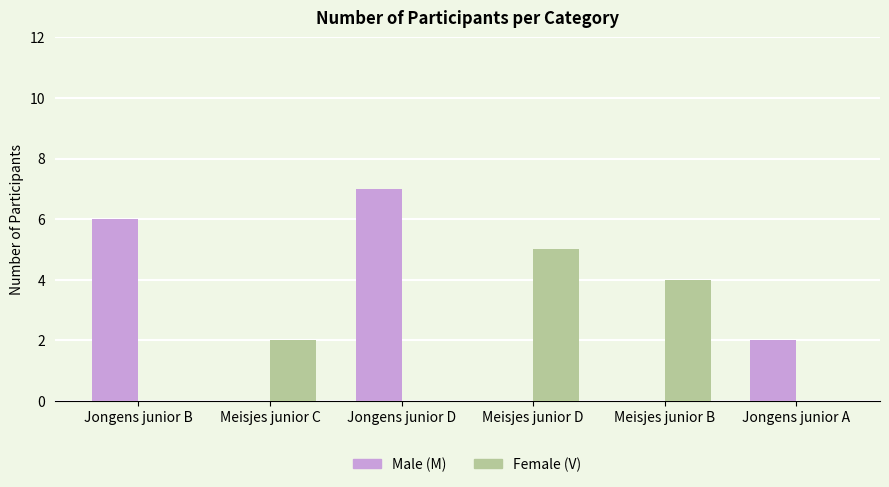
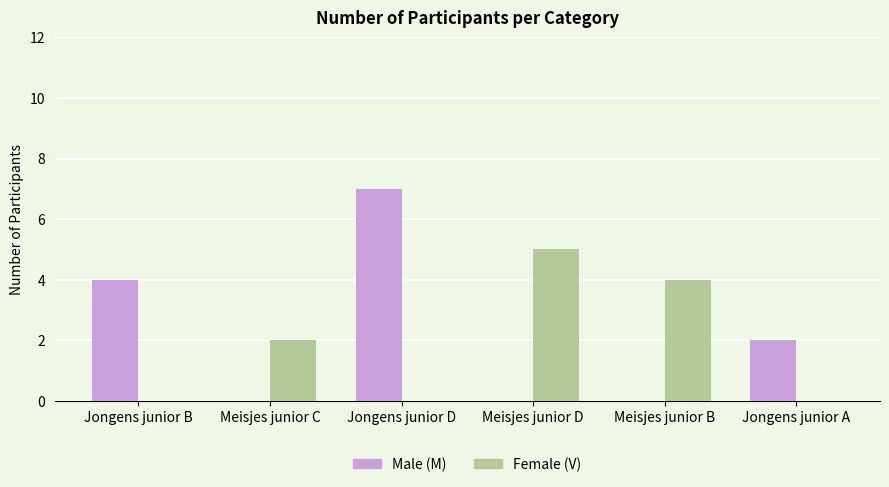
  {
    "Male (M)": {
-     "Jongens junior B": 6,
+     "Jongens junior B": 4,
      "Meisjes junior C": 0,
      "Jongens junior D": 7,
      "Meisjes junior D": 0,
      "Meisjes junior B": 0,
      "Jongens junior A": 2
    },
    "Female (V)": {
      "Jongens junior B": 0,
      "Meisjes junior C": 2,
      "Jongens junior D": 0,
      "Meisjes junior D": 5,
      "Meisjes junior B": 4,
      "Jongens junior A": 0
    }
  }
